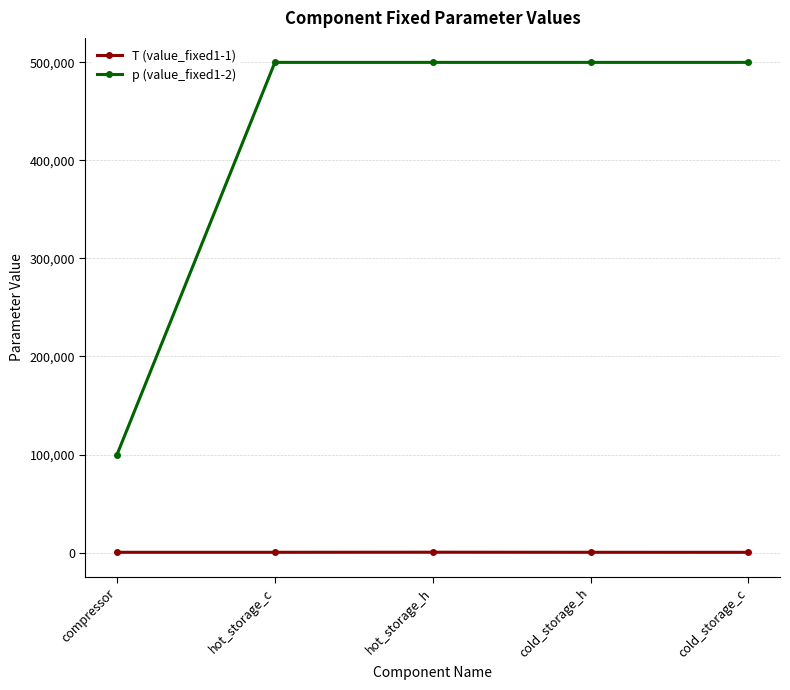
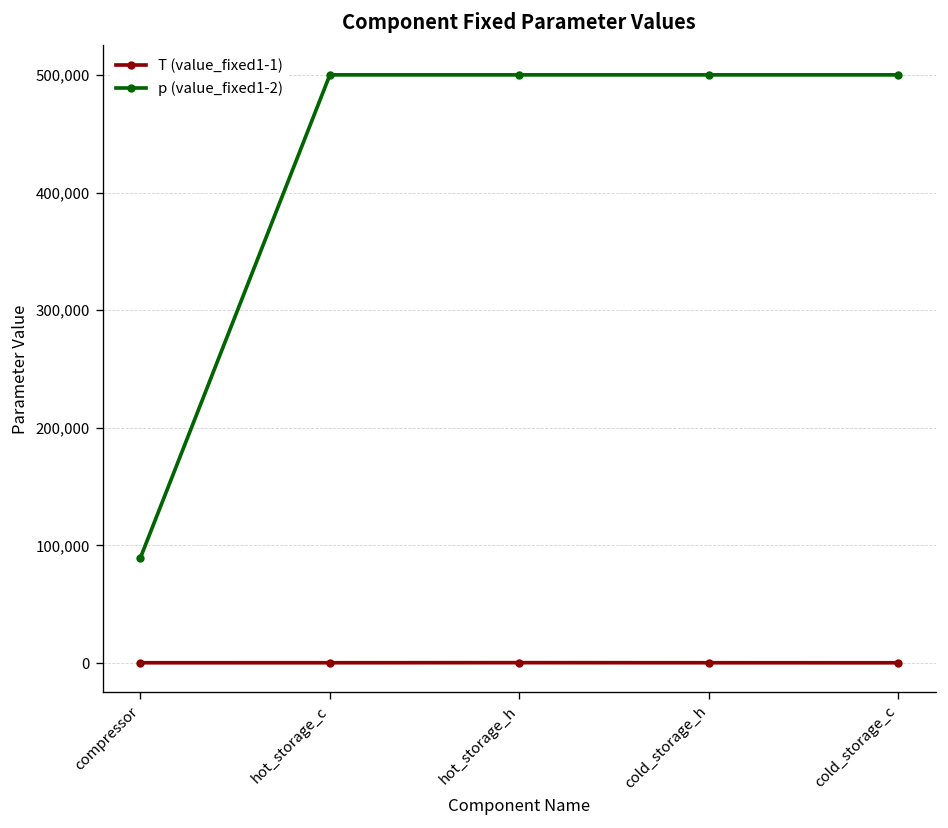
  {
    "T (value_fixed1-1)": {
      "compressor": "0",
      "hot_storage_c": "0",
      "hot_storage_h": "0",
      "cold_storage_h": "0",
      "cold_storage_c": "0"
    },
    "p (value_fixed1-2)": {
-     "compressor": "100,000",
+     "compressor": "90,000",
      "hot_storage_c": "500,000",
      "hot_storage_h": "500,000",
      "cold_storage_h": "500,000",
      "cold_storage_c": "500,000"
    }
  }
